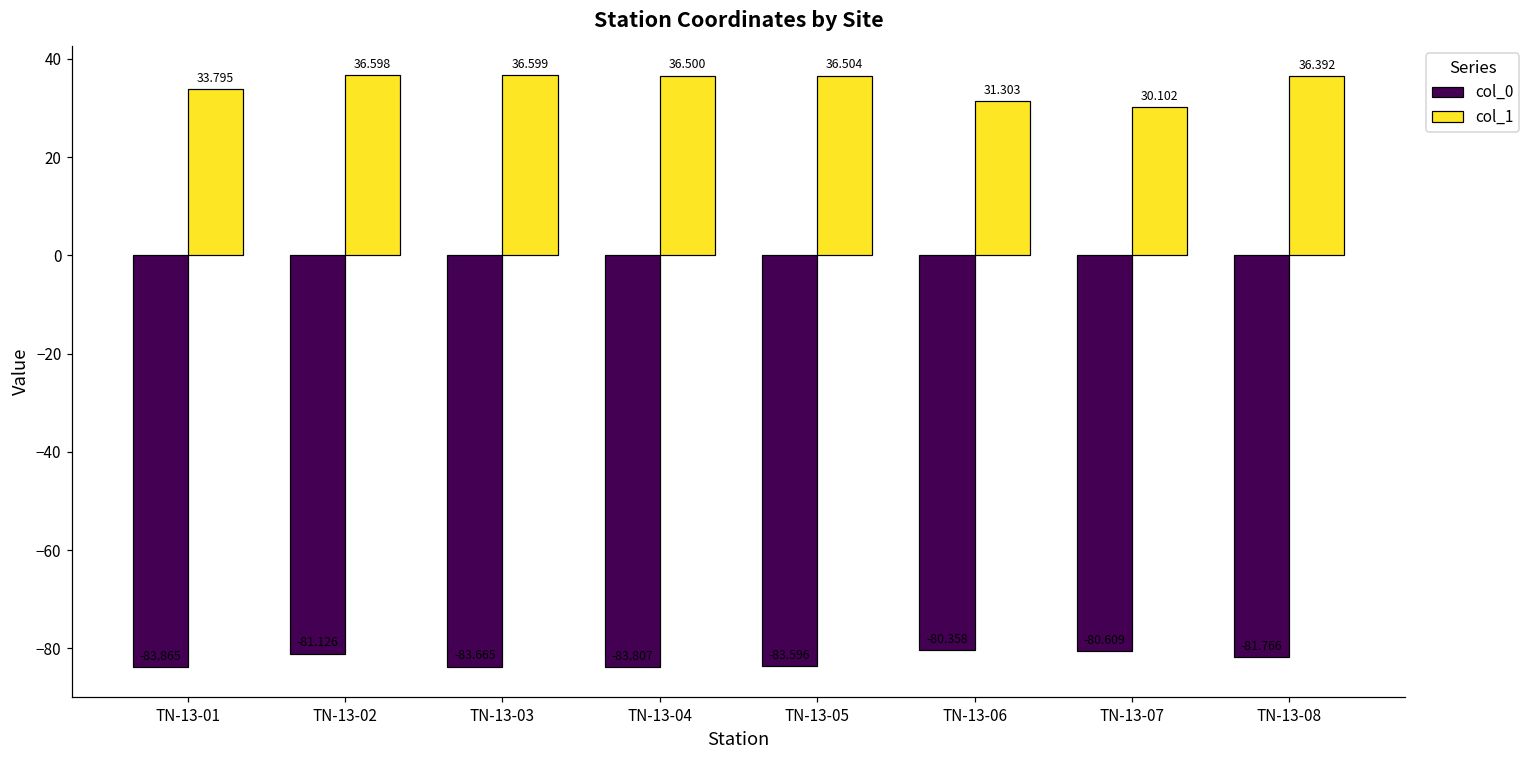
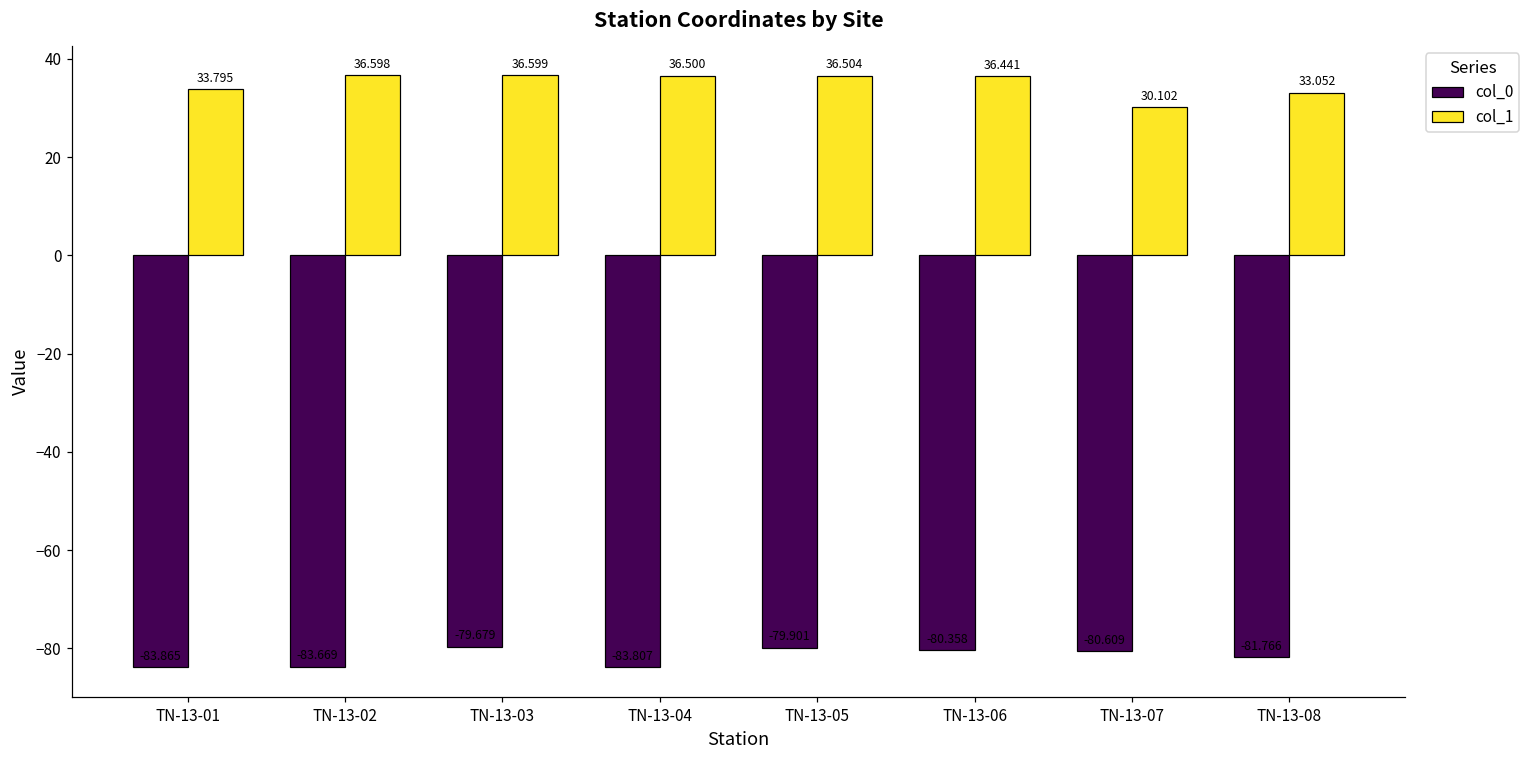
  {
    "col_0": {
      "TN-13-01": -83.865,
-     "TN-13-02": -81.126,
-     "TN-13-03": -83.665,
+     "TN-13-02": -83.669,
+     "TN-13-03": -79.679,
      "TN-13-04": -83.807,
-     "TN-13-05": -83.596,
+     "TN-13-05": -79.901,
      "TN-13-06": -80.358,
      "TN-13-07": -80.609,
      "TN-13-08": -81.766
    },
    "col_1": {
      "TN-13-01": 33.795,
      "TN-13-02": 36.598,
      "TN-13-03": 36.599,
      "TN-13-04": 36.500,
      "TN-13-05": 36.504,
-     "TN-13-06": 31.303,
+     "TN-13-06": 36.441,
      "TN-13-07": 30.102,
-     "TN-13-08": 36.392
+     "TN-13-08": 33.052
    }
  }
